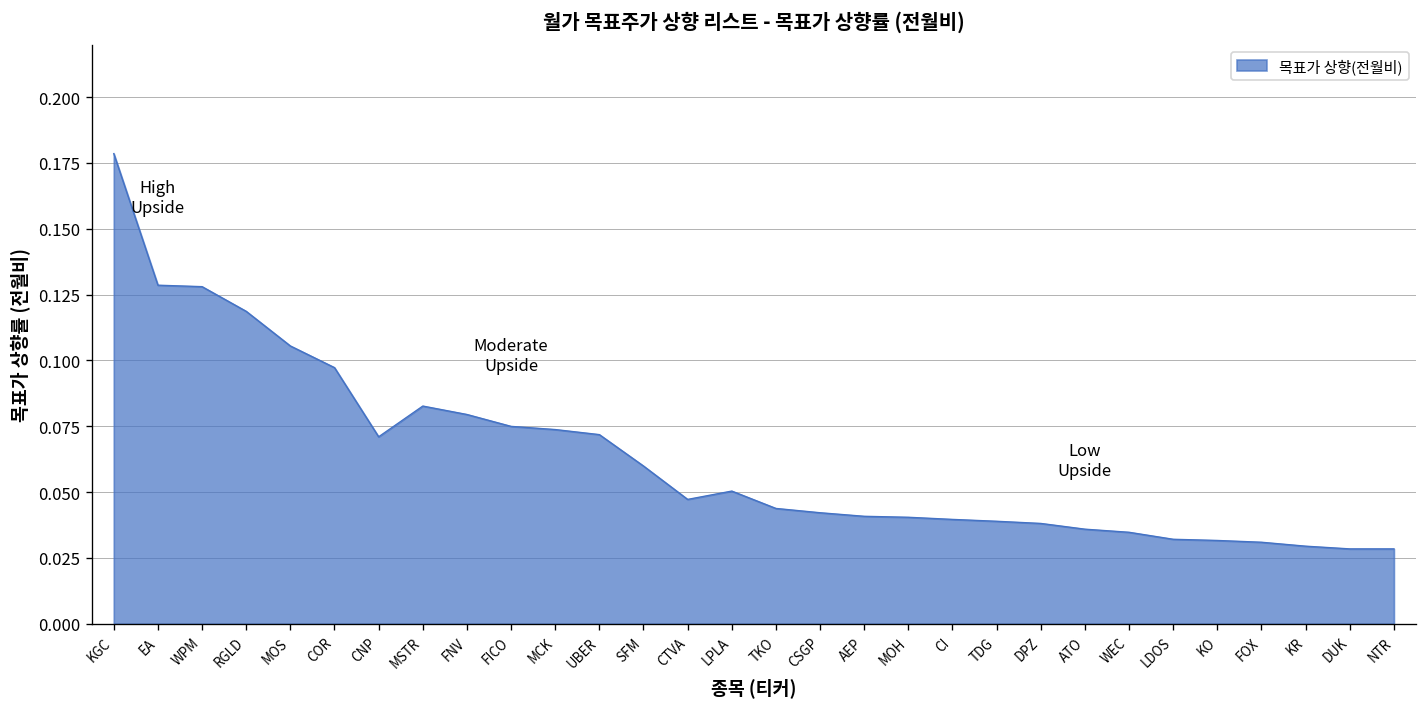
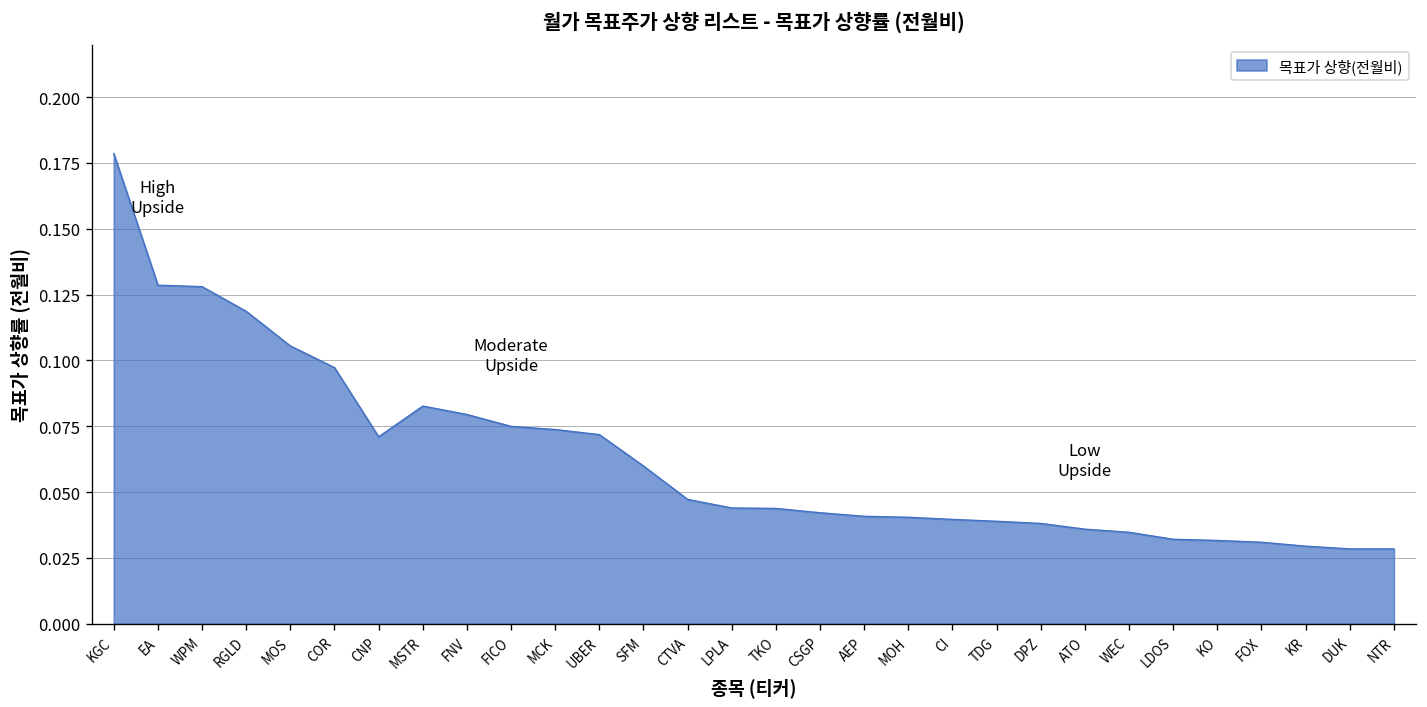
  {
    "KGC": 0.179,
    "EA": 0.129,
    "WPM": 0.128,
    "RGLD": 0.119,
    "MOS": 0.106,
    "COR": 0.097,
    "CNP": 0.071,
    "MSTR": 0.083,
    "FNV": 0.079,
    "FICO": 0.075,
    "MCK": 0.074,
    "UBER": 0.072,
    "SFM": 0.060,
    "CTVA": 0.047,
-   "LPLA": 0.050,
+   "LPLA": 0.044,
    "TKO": 0.044,
    "CSGP": 0.042,
    "AEP": 0.041,
    "MOH": 0.040,
    "CI": 0.040,
    "TDG": 0.039,
    "DPZ": 0.038,
    "ATO": 0.036,
    "WEC": 0.035,
    "LDOS": 0.032,
    "KO": 0.032,
    "FOX": 0.031,
    "KR": 0.029,
    "DUK": 0.028,
    "NTR": 0.028
  }
